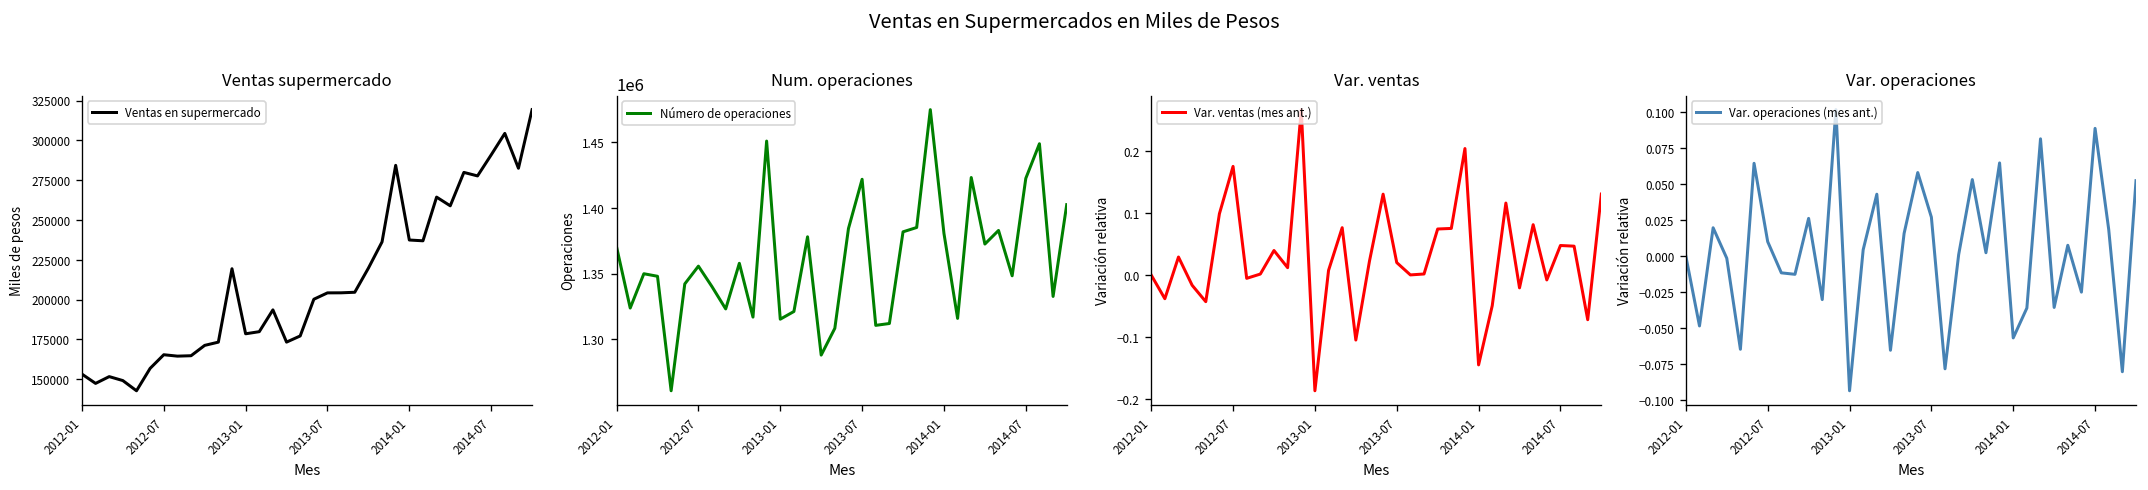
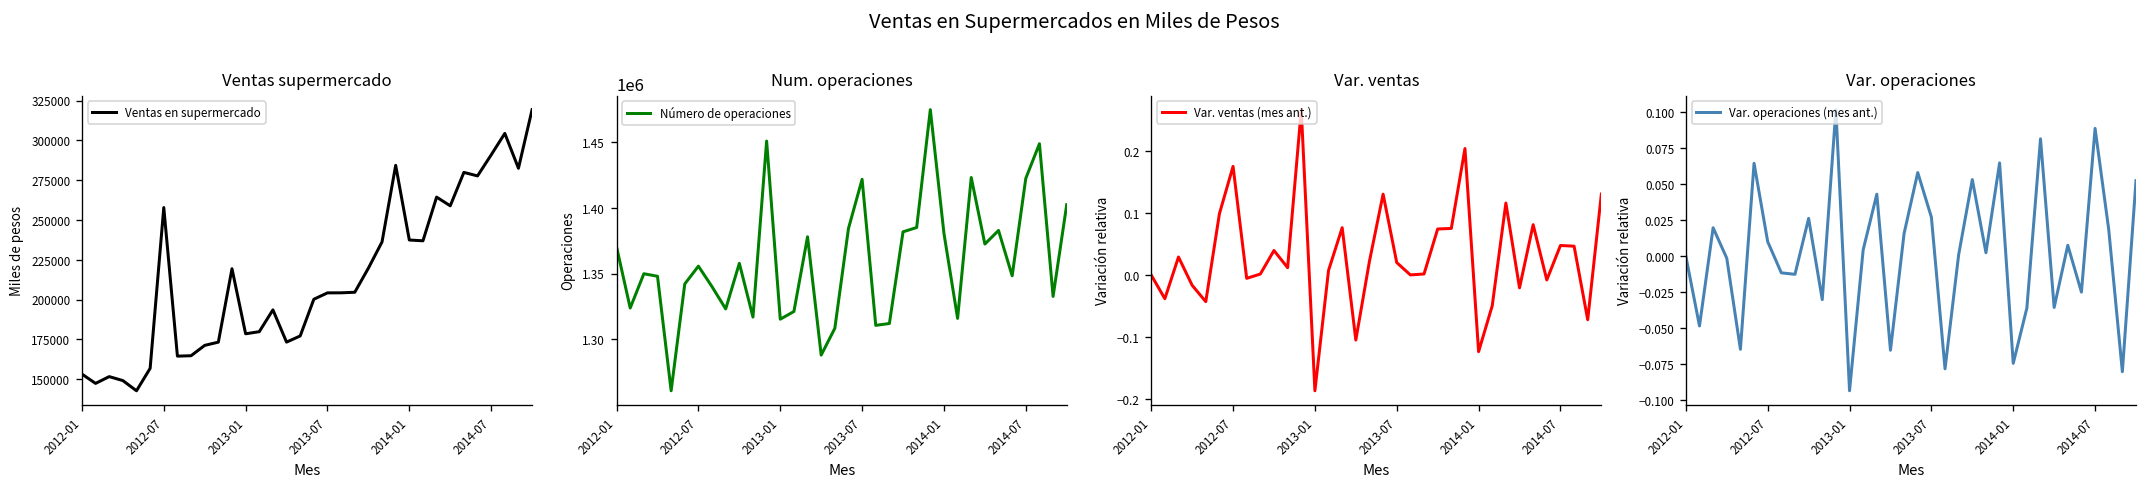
  {
    "Ventas supermercado": {
      "2012-01": 153000,
-     "2012-07": 165000,
+     "2012-07": 258000,
      "2013-01": 179000,
      "2013-07": 204000,
      "2014-01": 237000,
      "2014-07": 291000
    },
    "Num. operaciones": {
      "2012-01": 1370000,
      "2012-07": 1356000,
      "2013-01": 1315000,
      "2013-07": 1422000,
      "2014-01": 1381000,
      "2014-07": 1422000
    },
    "Var. ventas": {
      "2012-01": 0.00,
      "2012-07": 0.17,
      "2013-01": -0.19,
      "2013-07": 0.02,
-     "2014-01": -0.14,
+     "2014-01": -0.12,
      "2014-07": 0.05
    },
    "Var. operaciones": {
      "2012-01": 0.000,
      "2012-07": 0.010,
      "2013-01": -0.093,
      "2013-07": 0.027,
-     "2014-01": -0.057,
+     "2014-01": -0.074,
      "2014-07": 0.089
    }
  }
